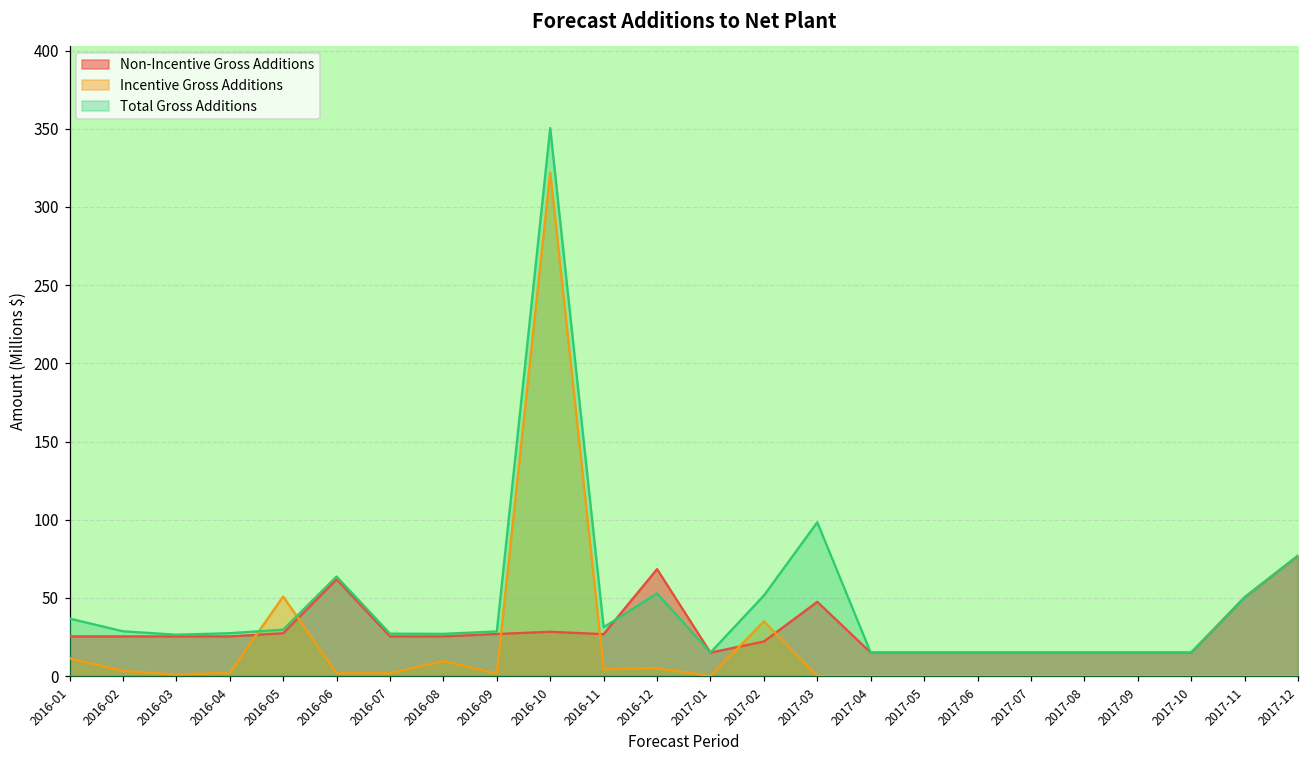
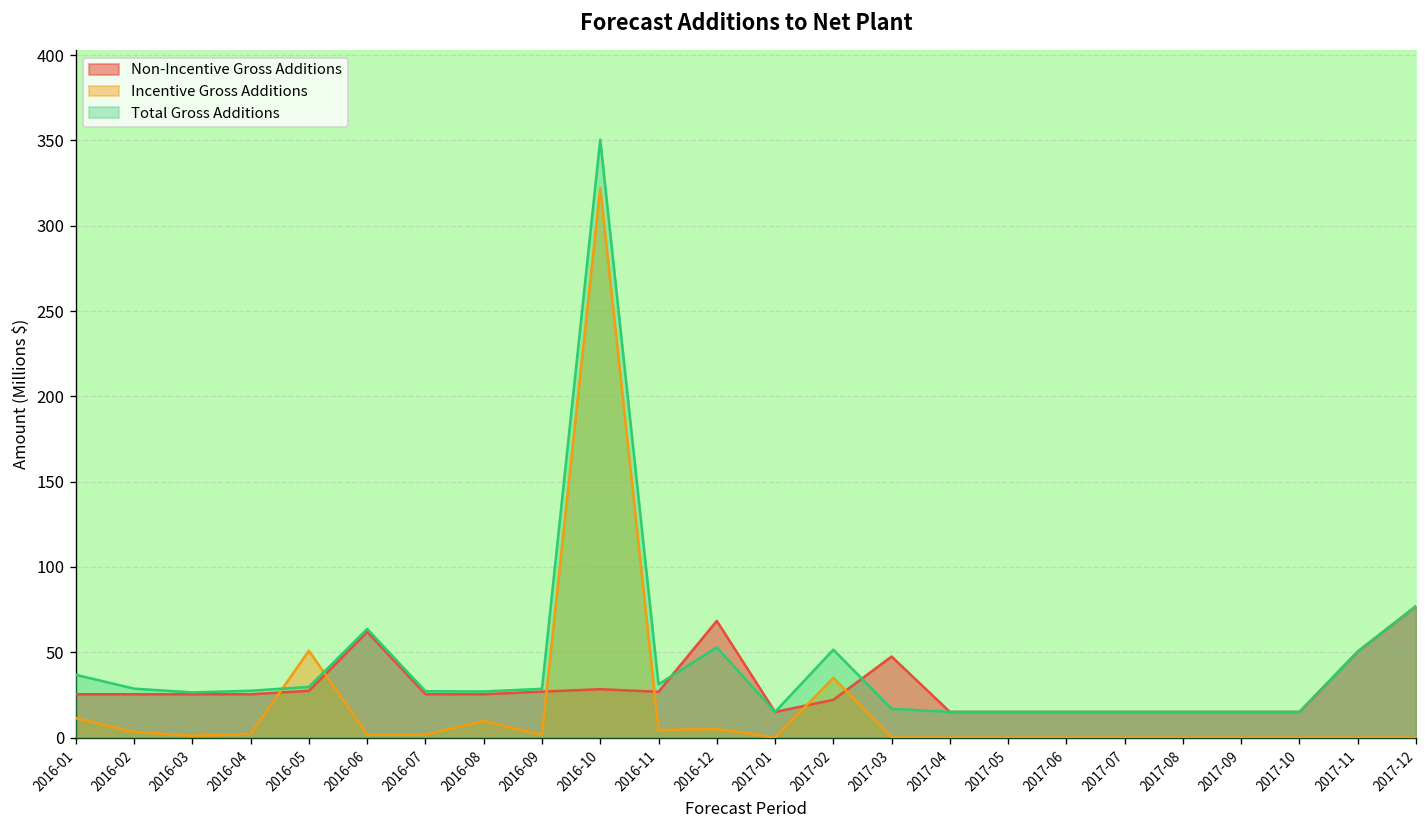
  {
    "Non-Incentive Gross Additions": {
      "2016-01": 25,
      "2016-02": 25,
      "2016-04": 25,
      "2016-05": 27,
      "2016-06": 62,
      "2016-10": 28,
      "2016-11": 27,
      "2016-12": 68,
      "2017-02": 22,
      "2017-03": 48
    },
    "Incentive Gross Additions": {
      "2016-01": 11,
      "2016-02": 3,
      "2016-03": 1,
      "2016-04": 2,
      "2016-05": 51,
      "2016-06": 2,
      "2016-07": 2,
      "2016-08": 10,
      "2016-09": 2,
      "2016-10": 322,
      "2016-11": 4,
      "2016-12": 5,
      "2017-01": 0,
      "2017-02": 35,
      "2017-03": 0,
      "2017-04": 0,
      "2017-05": 0,
      "2017-06": 0,
      "2017-07": 0,
      "2017-08": 0,
      "2017-09": 0,
      "2017-10": 0,
      "2017-11": 0,
      "2017-12": 0
    },
    "Total Gross Additions": {
      "2016-01": 37,
      "2016-02": 29,
      "2016-04": 27,
      "2016-05": 30,
      "2016-06": 64,
      "2016-10": 350,
      "2016-11": 31,
      "2016-12": 53,
      "2017-02": 52,
-     "2017-03": 98
+     "2017-03": 17
    }
  }
